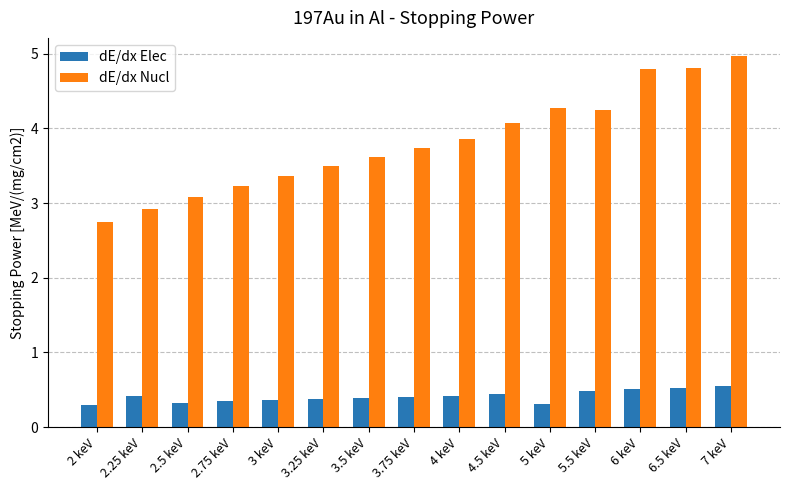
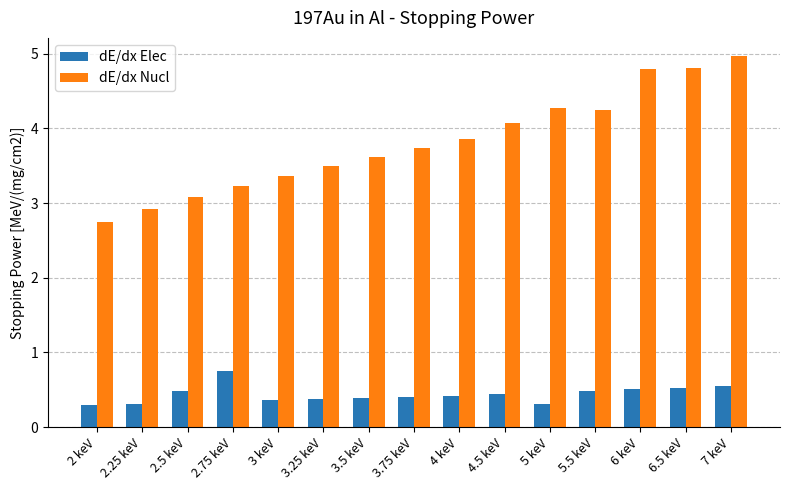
  {
    "dE/dx Elec": {
      "2 keV": 0.3,
-     "2.25 keV": 0.4,
-     "2.5 keV": 0.3,
-     "2.75 keV": 0.3,
+     "2.25 keV": 0.3,
+     "2.5 keV": 0.5,
+     "2.75 keV": 0.7,
      "3 keV": 0.4,
      "3.25 keV": 0.4,
      "3.5 keV": 0.4,
      "3.75 keV": 0.4,
      "4 keV": 0.4,
      "4.5 keV": 0.4,
      "5 keV": 0.3,
      "5.5 keV": 0.5,
      "6 keV": 0.5,
      "6.5 keV": 0.5,
      "7 keV": 0.5
    },
    "dE/dx Nucl": {
      "2 keV": 2.7,
      "2.25 keV": 2.9,
      "2.5 keV": 3.1,
      "2.75 keV": 3.2,
      "3 keV": 3.4,
      "3.25 keV": 3.5,
      "3.5 keV": 3.6,
      "3.75 keV": 3.7,
      "4 keV": 3.9,
      "4.5 keV": 4.1,
      "5 keV": 4.3,
      "5.5 keV": 4.2,
      "6 keV": 4.8,
      "6.5 keV": 4.8,
      "7 keV": 5.0
    }
  }
